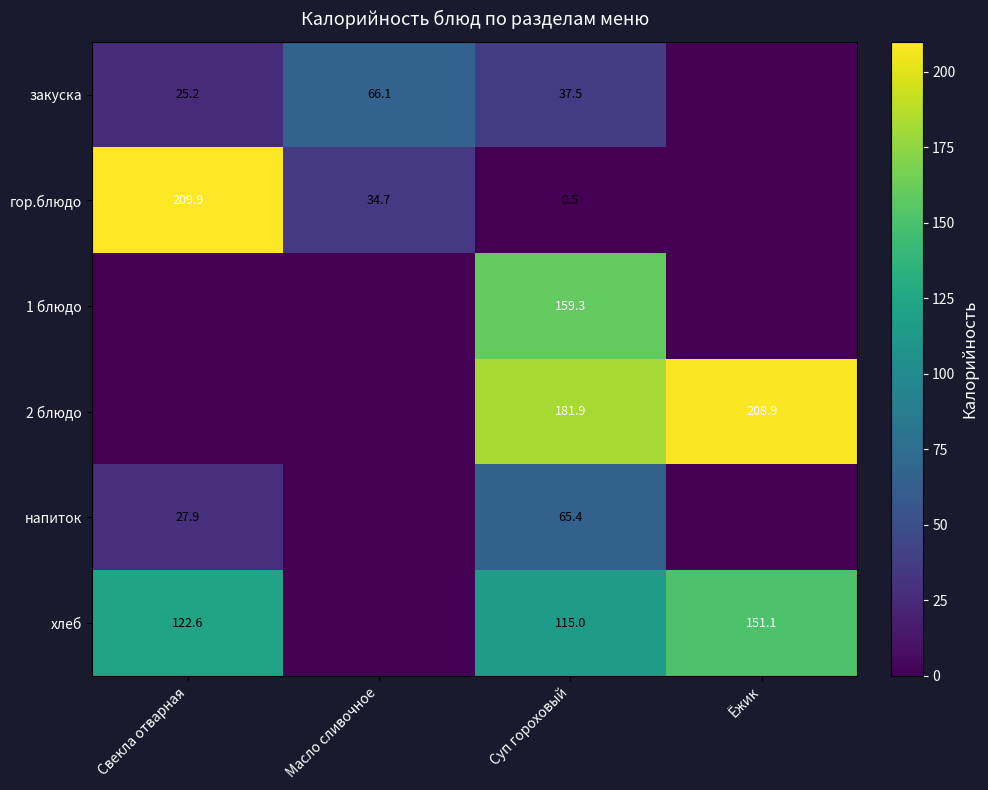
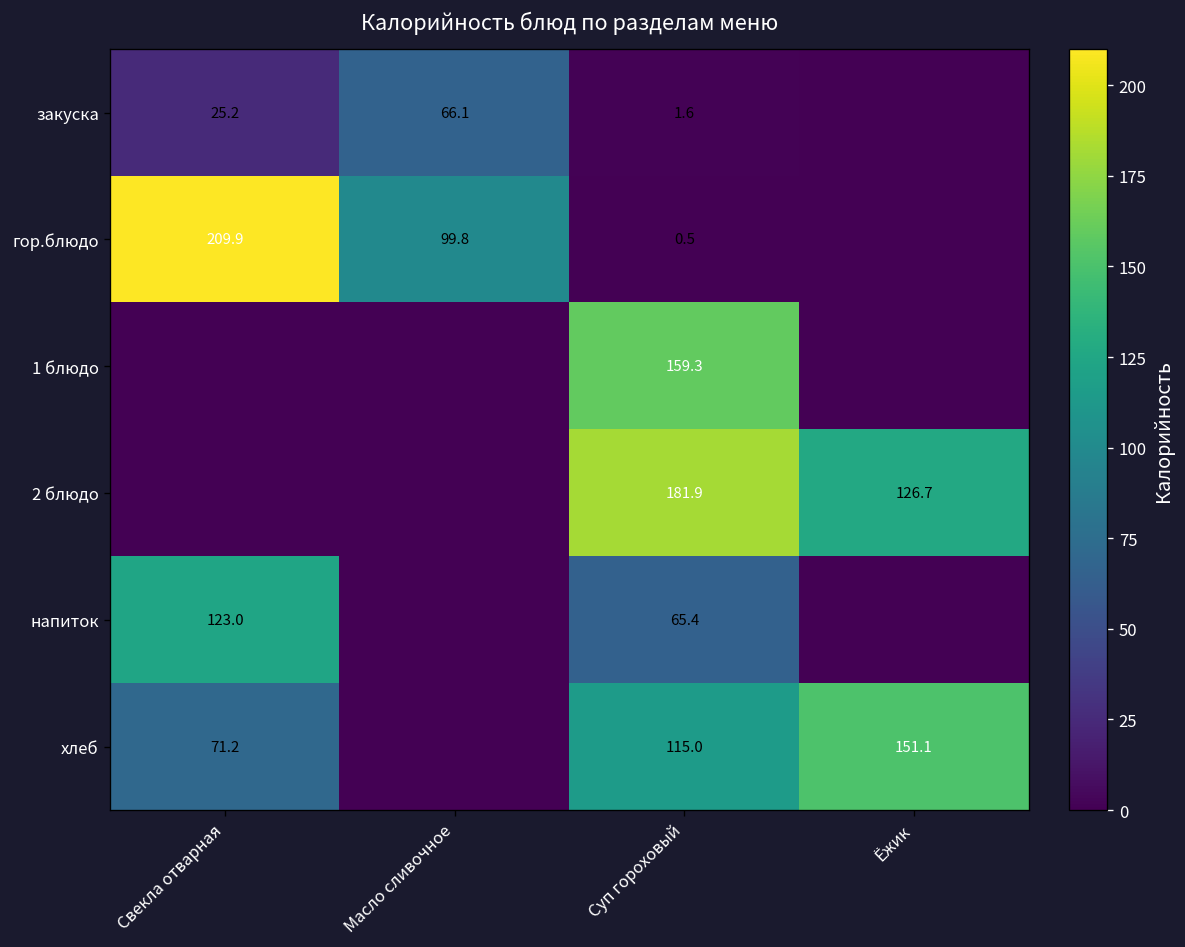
  {
    "закуска": {
      "Свекла отварная": 25.2,
      "Масло сливочное": 66.1,
-     "Суп гороховый": 37.5
+     "Суп гороховый": 1.6
    },
    "гор.блюдо": {
      "Свекла отварная": 209.9,
-     "Масло сливочное": 34.7,
+     "Масло сливочное": 99.8,
      "Суп гороховый": 0.5
    },
    "1 блюдо": {
      "Суп гороховый": 159.3
    },
    "2 блюдо": {
      "Суп гороховый": 181.9,
-     "Ёжик": 208.9
+     "Ёжик": 126.7
    },
    "напиток": {
-     "Свекла отварная": 27.9,
+     "Свекла отварная": 123.0,
      "Суп гороховый": 65.4
    },
    "хлеб": {
-     "Свекла отварная": 122.6,
+     "Свекла отварная": 71.2,
      "Суп гороховый": 115.0,
      "Ёжик": 151.1
    }
  }
